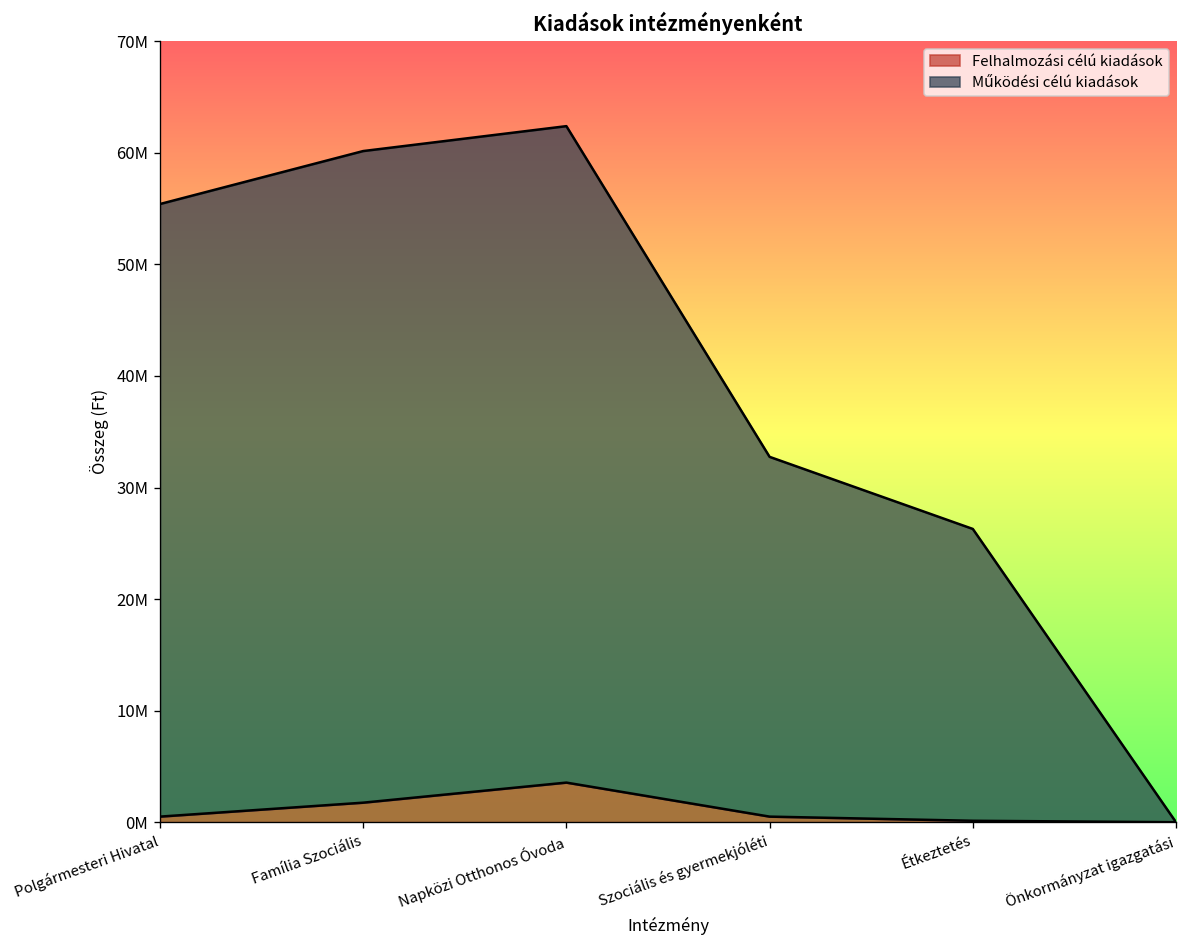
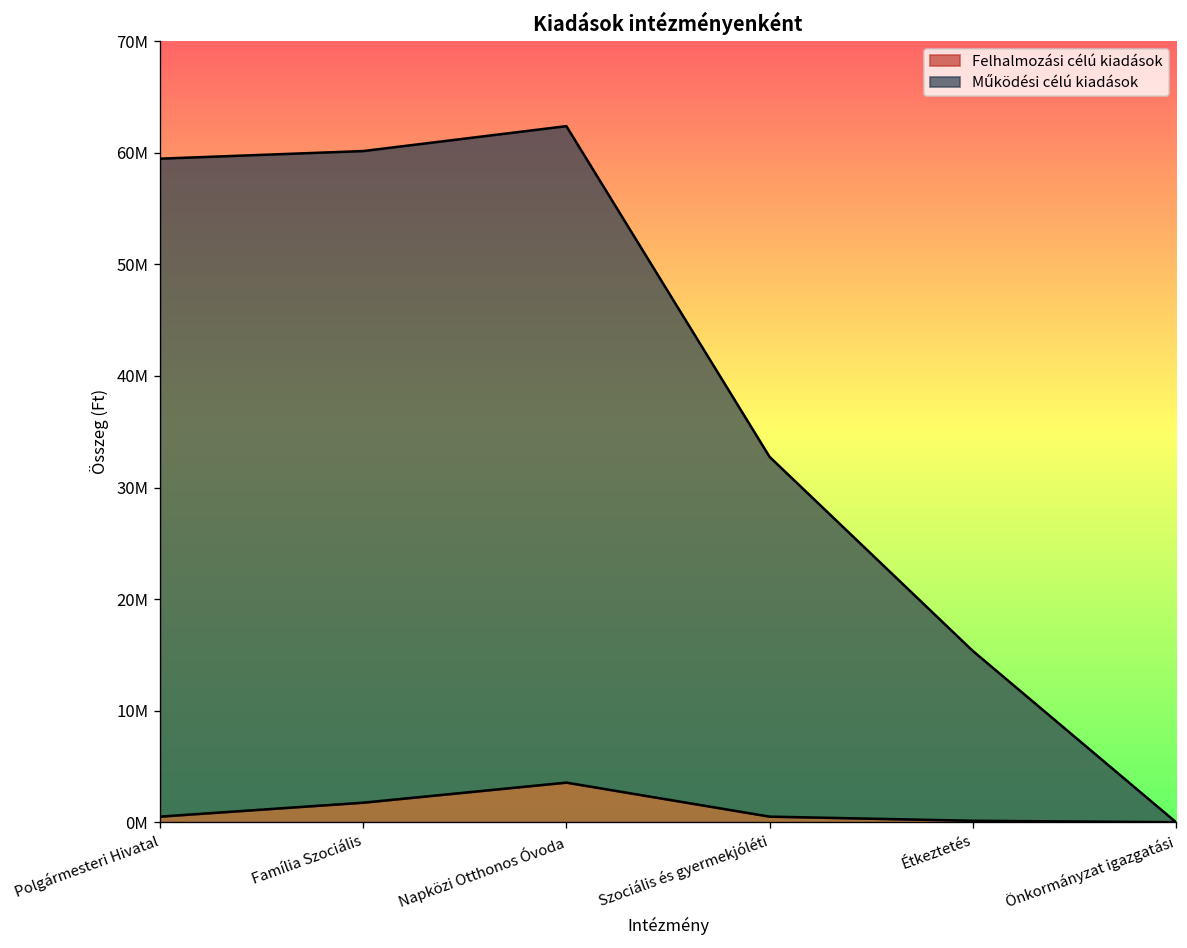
  {
    "Felhalmozási célú kiadások": {
      "Polgármesteri Hivatal": 1000000,
      "Família Szociális": 2000000,
      "Napközi Otthonos Óvoda": 4000000,
      "Szociális és gyermekjóléti": 1000000,
      "Étkeztetés": 0
    },
    "Működési célú kiadások": {
-     "Polgármesteri Hivatal": 55000000,
+     "Polgármesteri Hivatal": 59000000,
      "Família Szociális": 58000000,
      "Napközi Otthonos Óvoda": 59000000,
      "Szociális és gyermekjóléti": 32000000,
-     "Étkeztetés": 26000000
+     "Étkeztetés": 15000000
    }
  }
